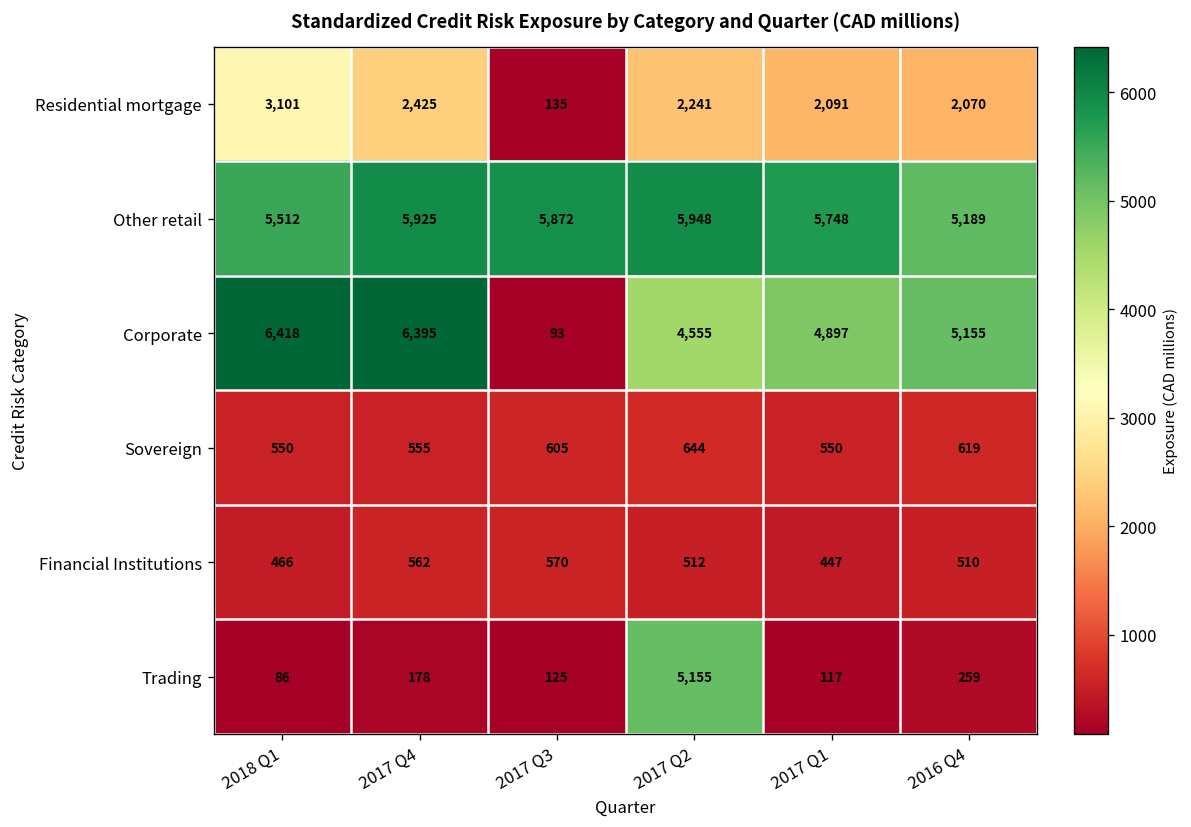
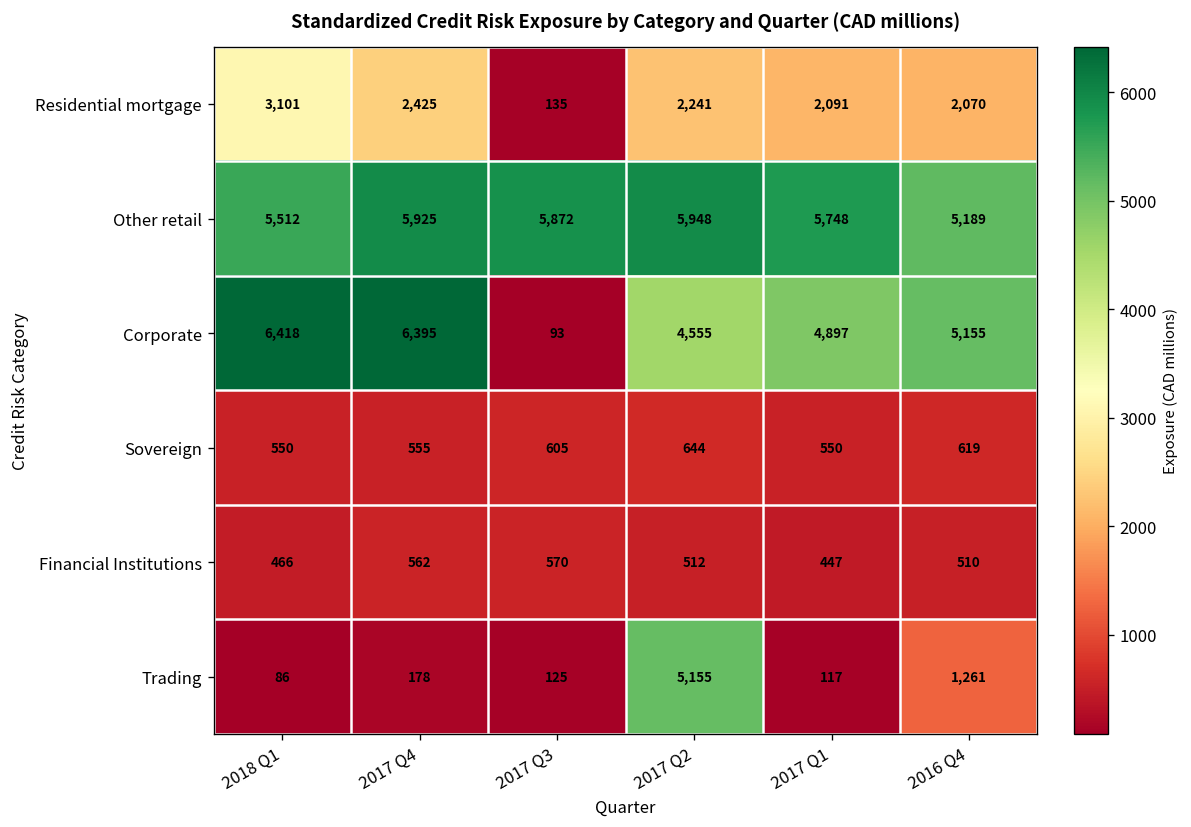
  {
    "Residential mortgage": {
      "2018 Q1": "3,101",
      "2017 Q4": "2,425",
      "2017 Q3": "135",
      "2017 Q2": "2,241",
      "2017 Q1": "2,091",
      "2016 Q4": "2,070"
    },
    "Other retail": {
      "2018 Q1": "5,512",
      "2017 Q4": "5,925",
      "2017 Q3": "5,872",
      "2017 Q2": "5,948",
      "2017 Q1": "5,748",
      "2016 Q4": "5,189"
    },
    "Corporate": {
      "2018 Q1": "6,418",
      "2017 Q4": "6,395",
      "2017 Q3": "93",
      "2017 Q2": "4,555",
      "2017 Q1": "4,897",
      "2016 Q4": "5,155"
    },
    "Sovereign": {
      "2018 Q1": "550",
      "2017 Q4": "555",
      "2017 Q3": "605",
      "2017 Q2": "644",
      "2017 Q1": "550",
      "2016 Q4": "619"
    },
    "Financial Institutions": {
      "2018 Q1": "466",
      "2017 Q4": "562",
      "2017 Q3": "570",
      "2017 Q2": "512",
      "2017 Q1": "447",
      "2016 Q4": "510"
    },
    "Trading": {
      "2018 Q1": "86",
      "2017 Q4": "178",
      "2017 Q3": "125",
      "2017 Q2": "5,155",
      "2017 Q1": "117",
-     "2016 Q4": "259"
+     "2016 Q4": "1,261"
    }
  }
